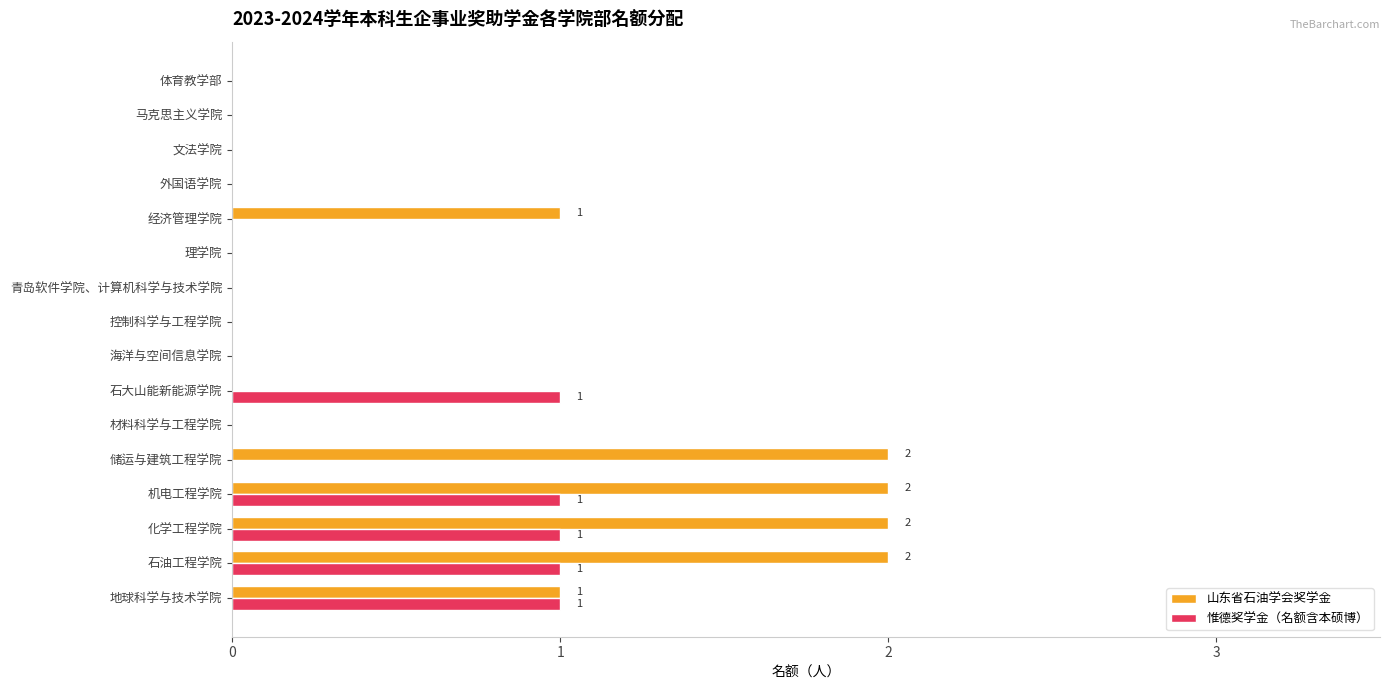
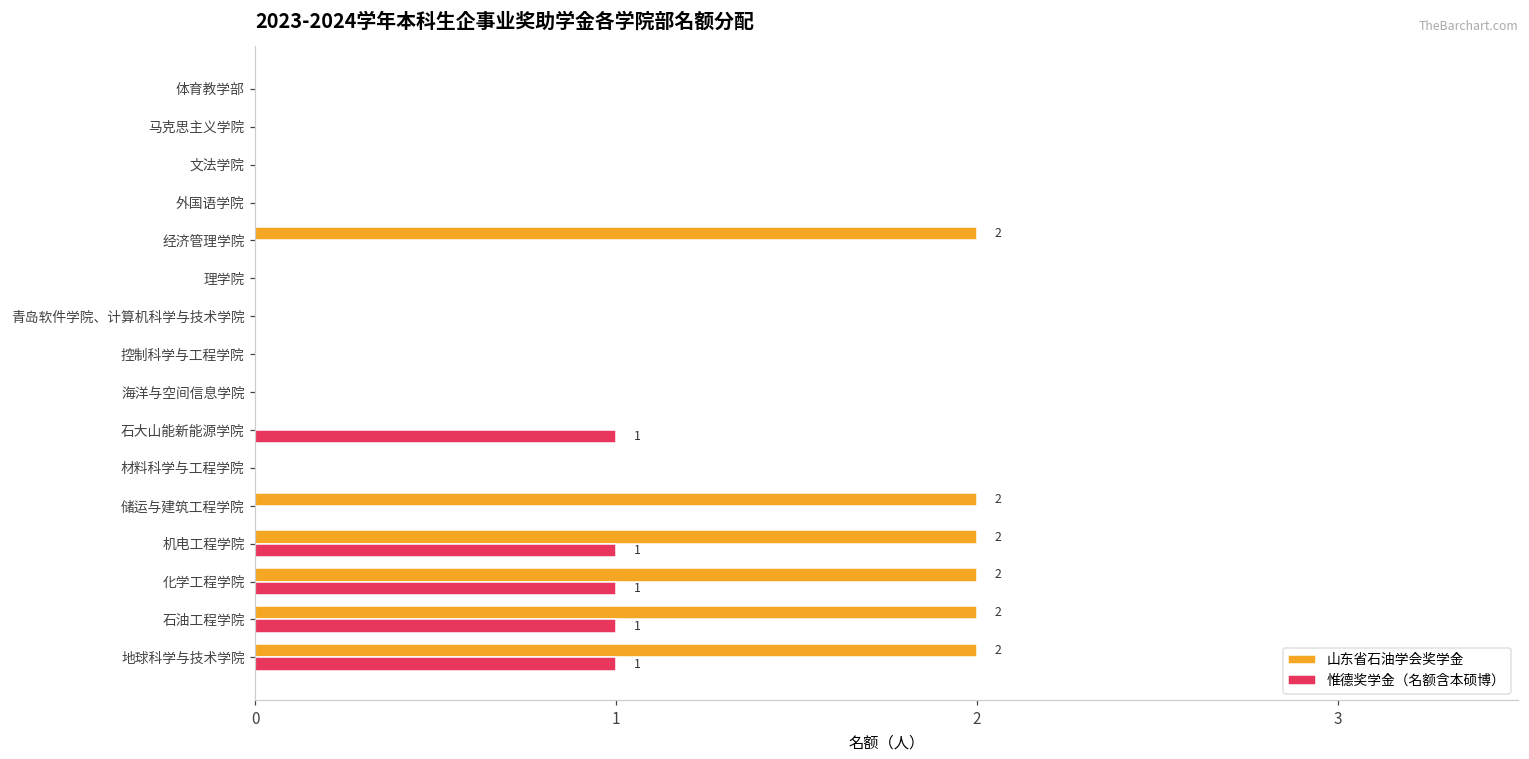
  {
    "山东省石油学会奖学金": {
-     "经济管理学院": 1,
+     "经济管理学院": 2,
      "储运与建筑工程学院": 2,
      "机电工程学院": 2,
      "化学工程学院": 2,
      "石油工程学院": 2,
-     "地球科学与技术学院": 1
+     "地球科学与技术学院": 2
    },
    "惟德奖学金（名额含本硕博）": {
      "石大山能新能源学院": 1,
      "机电工程学院": 1,
      "化学工程学院": 1,
      "石油工程学院": 1,
      "地球科学与技术学院": 1
    }
  }
